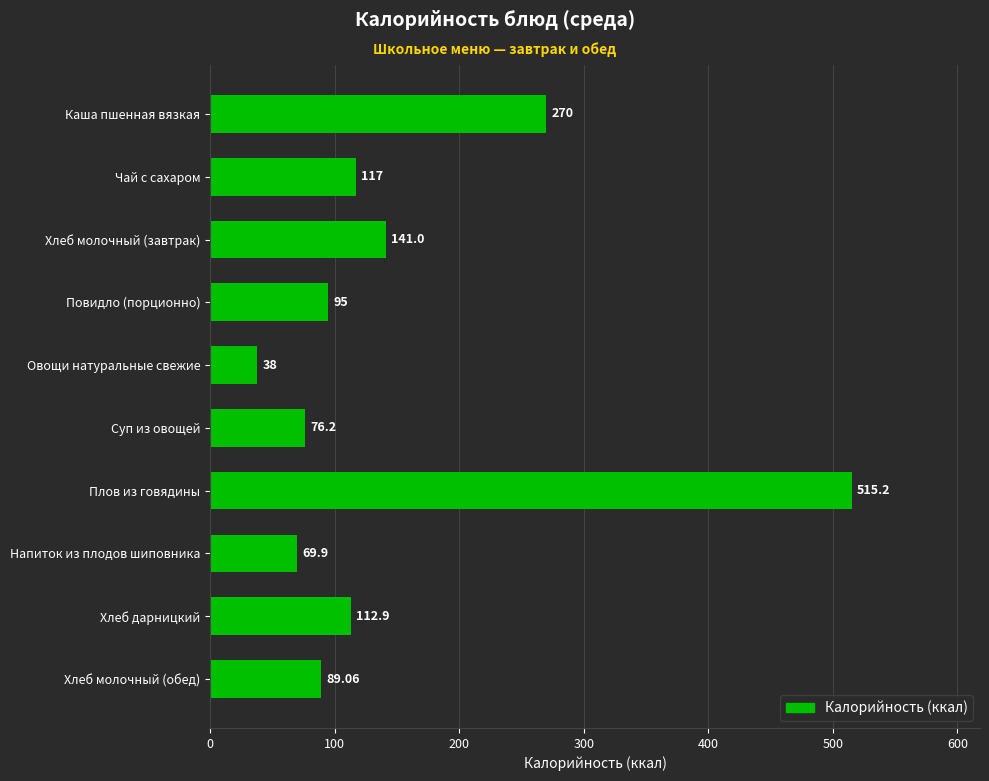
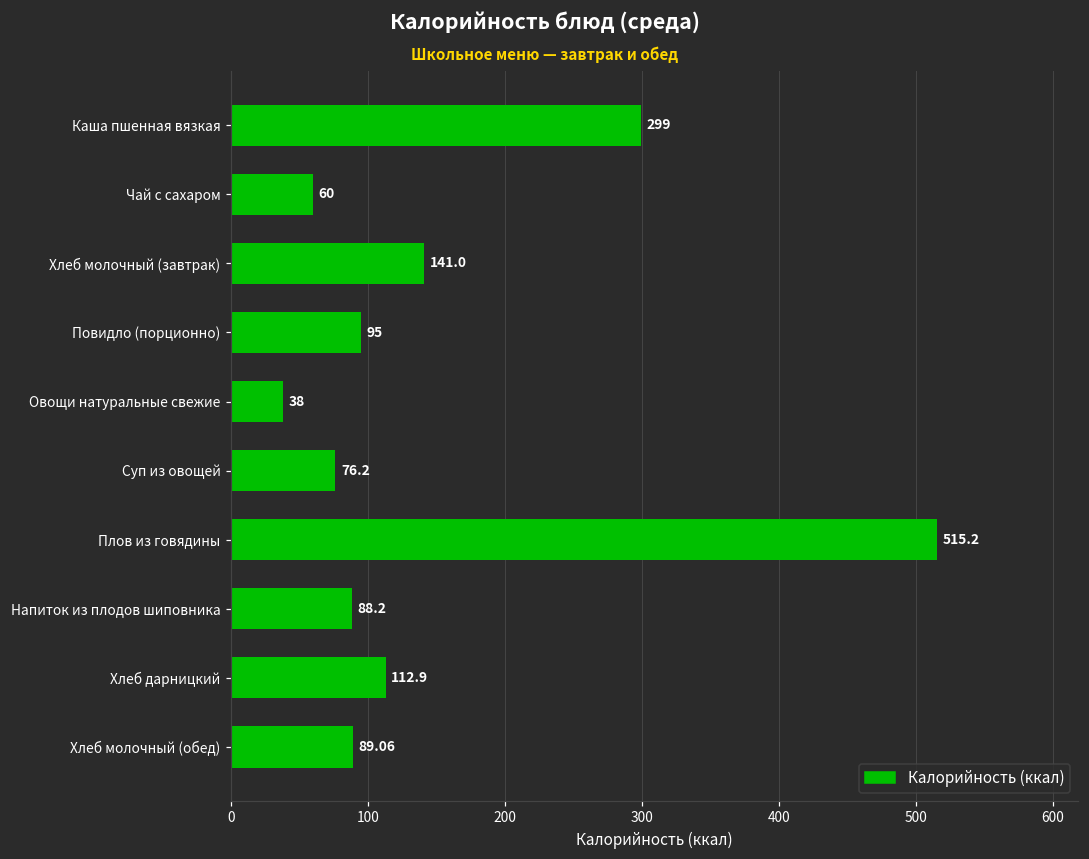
  {
-   "Каша пшенная вязкая": 270,
-   "Чай с сахаром": 117,
+   "Каша пшенная вязкая": 299,
+   "Чай с сахаром": 60,
    "Хлеб молочный (завтрак)": 141.0,
    "Повидло (порционно)": 95,
    "Овощи натуральные свежие": 38,
    "Суп из овощей": 76.2,
    "Плов из говядины": 515.2,
-   "Напиток из плодов шиповника": 69.9,
+   "Напиток из плодов шиповника": 88.2,
    "Хлеб дарницкий": 112.9,
    "Хлеб молочный (обед)": 89.06
  }
